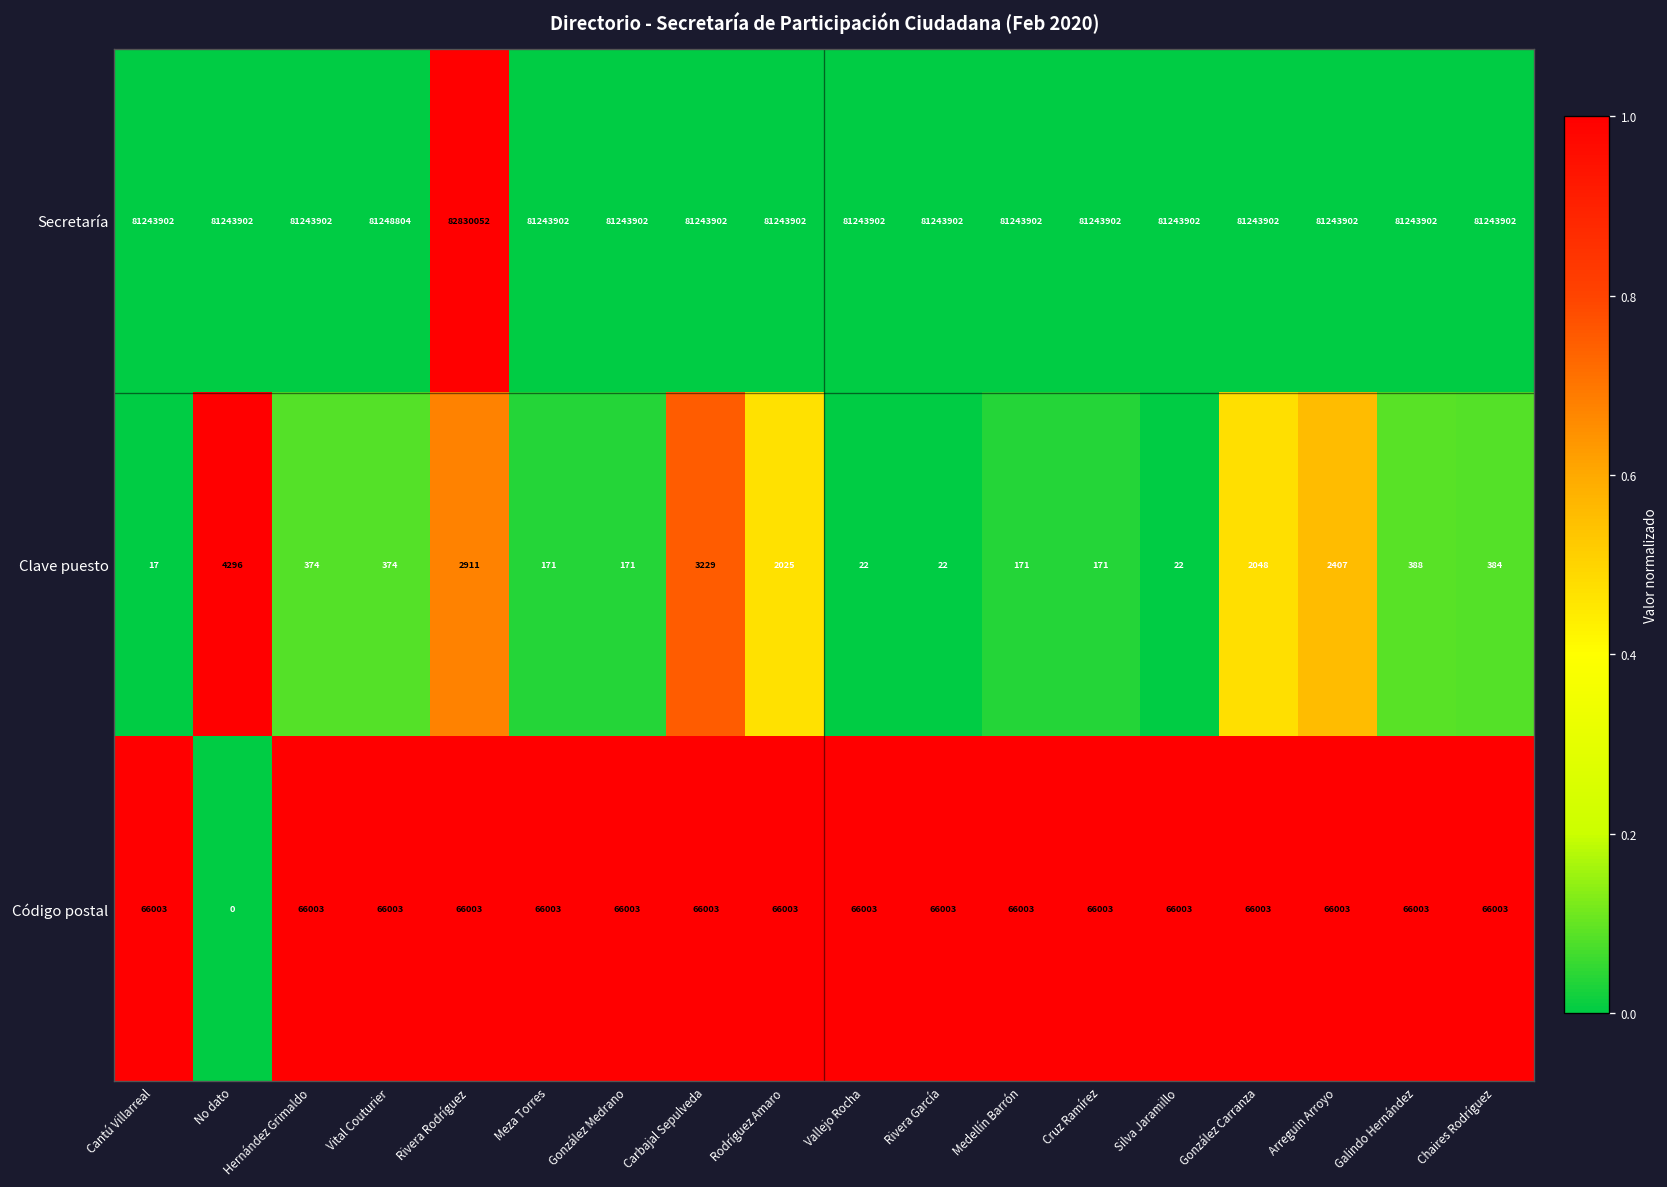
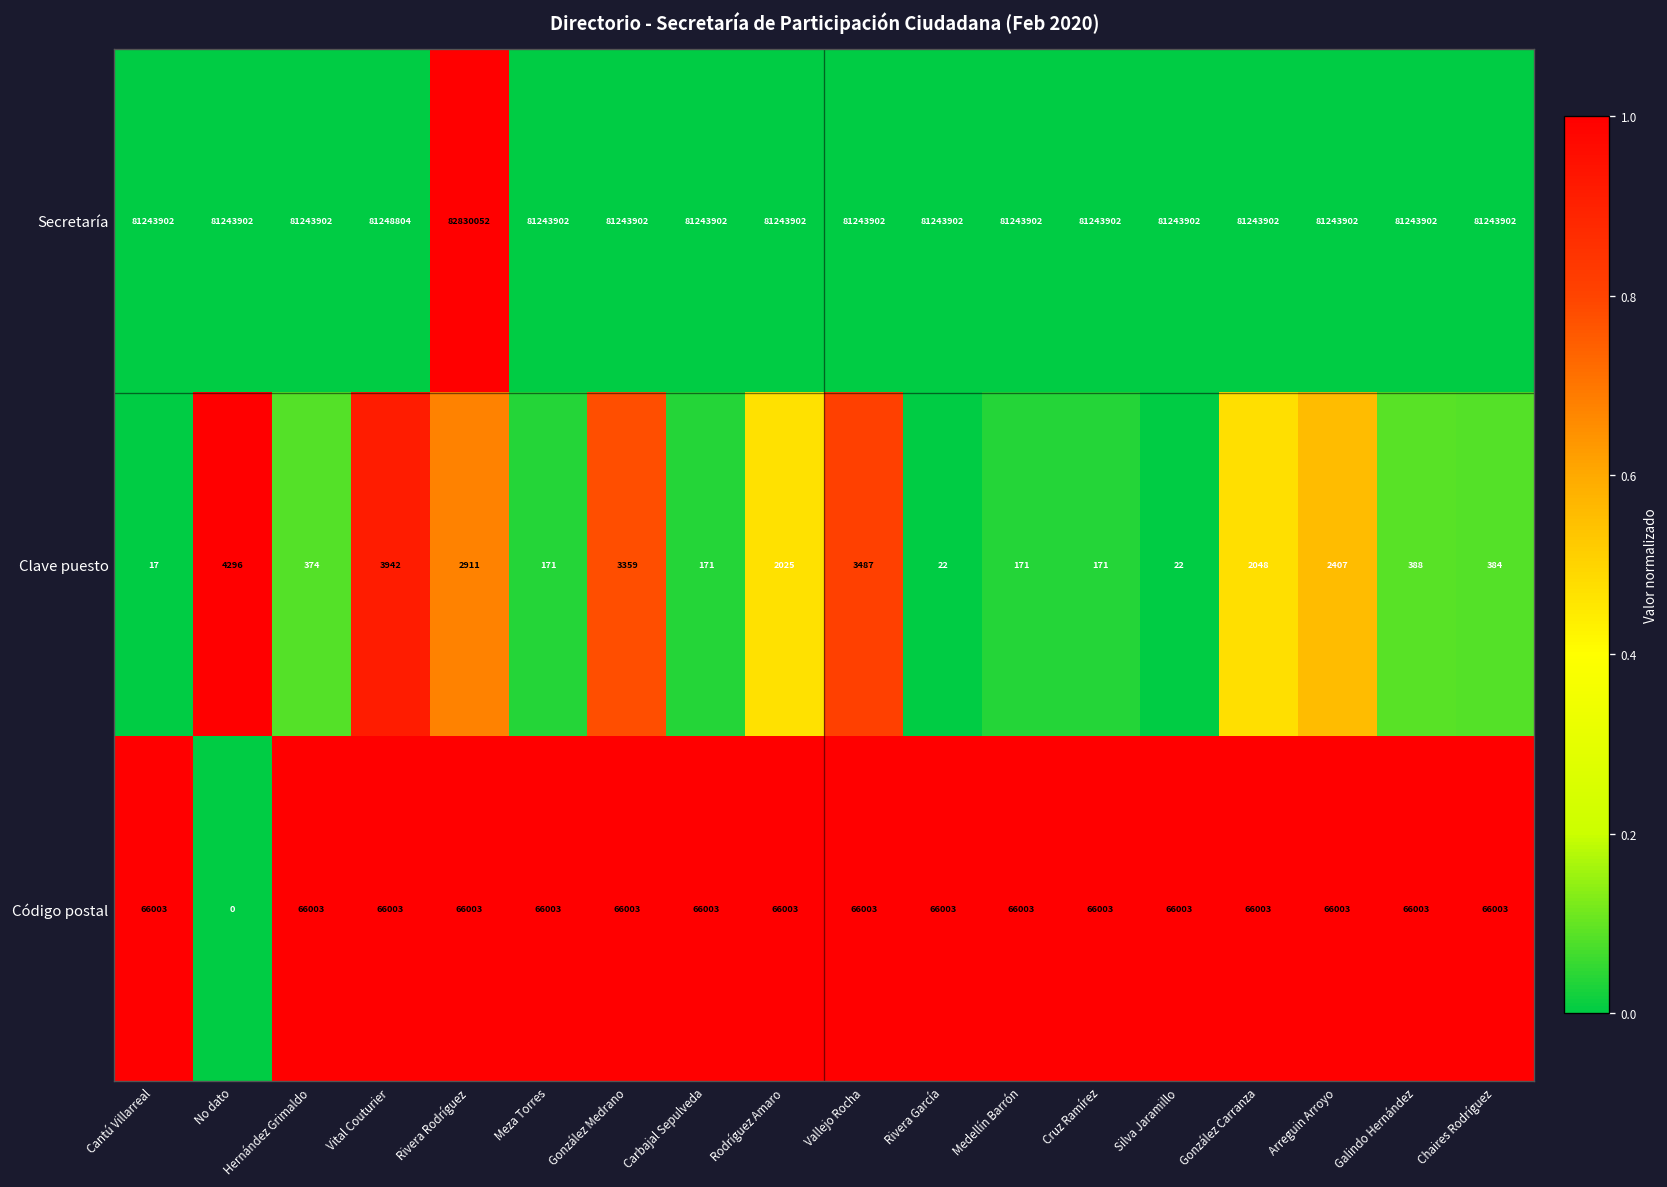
  {
    "Secretaría": {
      "Cantú Villarreal": 81243902,
      "No dato": 81243902,
      "Hernández Grimaldo": 81243902,
      "Vital Couturier": 81248804,
      "Rivera Rodríguez": 82830052,
      "Meza Torres": 81243902,
      "González Medrano": 81243902,
      "Carbajal Sepulveda": 81243902,
      "Rodríguez Amaro": 81243902,
      "Vallejo Rocha": 81243902,
      "Rivera García": 81243902,
      "Medellín Barrón": 81243902,
      "Cruz Ramírez": 81243902,
      "Silva Jaramillo": 81243902,
      "González Carranza": 81243902,
      "Arreguin Arroyo": 81243902,
      "Galindo Hernández": 81243902,
      "Chaires Rodríguez": 81243902
    },
    "Clave puesto": {
      "Cantú Villarreal": 17,
      "No dato": 4296,
      "Hernández Grimaldo": 374,
-     "Vital Couturier": 374,
+     "Vital Couturier": 3942,
      "Rivera Rodríguez": 2911,
      "Meza Torres": 171,
-     "González Medrano": 171,
-     "Carbajal Sepulveda": 3229,
+     "González Medrano": 3359,
+     "Carbajal Sepulveda": 171,
      "Rodríguez Amaro": 2025,
-     "Vallejo Rocha": 22,
+     "Vallejo Rocha": 3487,
      "Rivera García": 22,
      "Medellín Barrón": 171,
      "Cruz Ramírez": 171,
      "Silva Jaramillo": 22,
      "González Carranza": 2048,
      "Arreguin Arroyo": 2407,
      "Galindo Hernández": 388,
      "Chaires Rodríguez": 384
    },
    "Código postal": {
      "Cantú Villarreal": 66003,
      "No dato": 0,
      "Hernández Grimaldo": 66003,
      "Vital Couturier": 66003,
      "Rivera Rodríguez": 66003,
      "Meza Torres": 66003,
      "González Medrano": 66003,
      "Carbajal Sepulveda": 66003,
      "Rodríguez Amaro": 66003,
      "Vallejo Rocha": 66003,
      "Rivera García": 66003,
      "Medellín Barrón": 66003,
      "Cruz Ramírez": 66003,
      "Silva Jaramillo": 66003,
      "González Carranza": 66003,
      "Arreguin Arroyo": 66003,
      "Galindo Hernández": 66003,
      "Chaires Rodríguez": 66003
    }
  }
